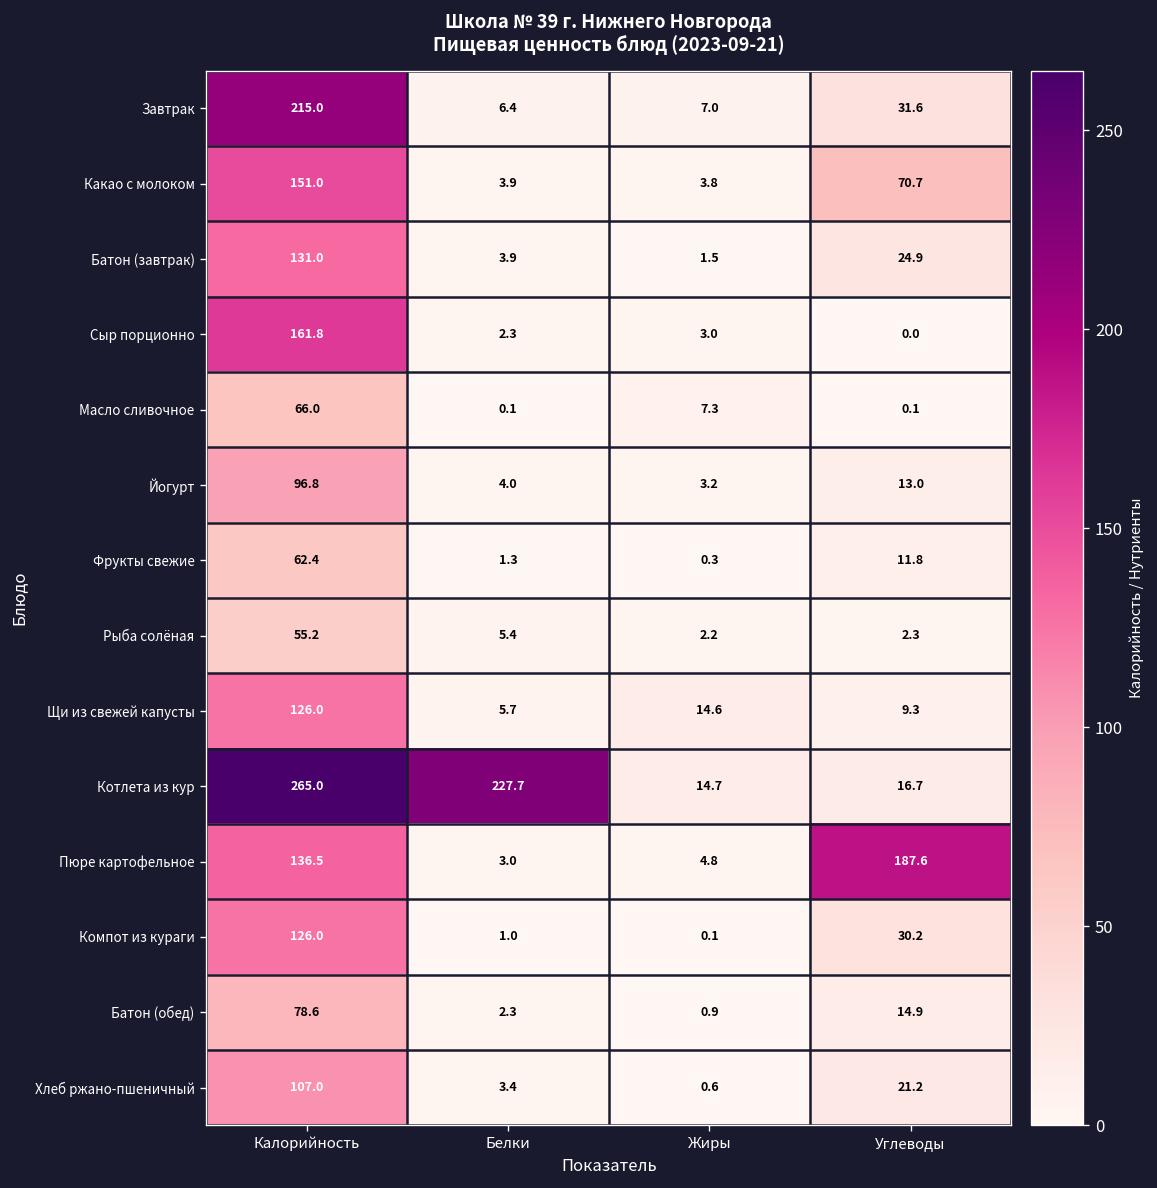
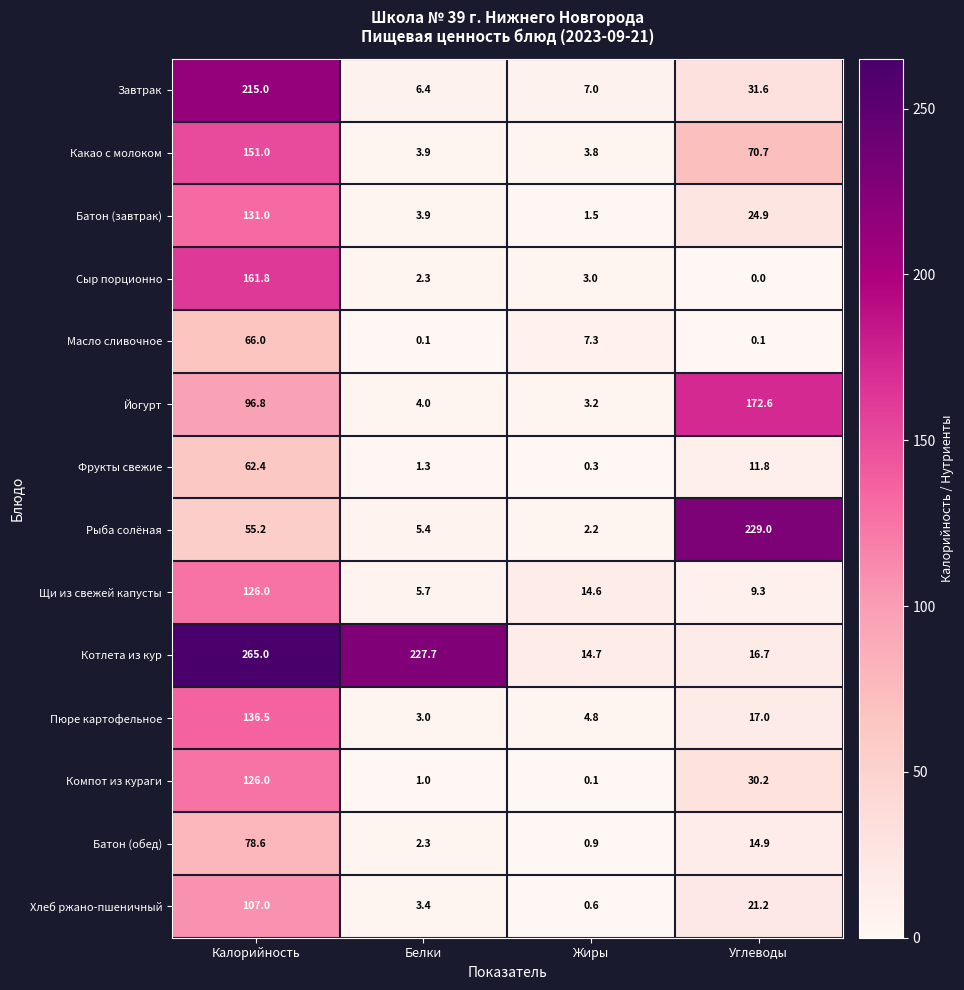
  {
    "Завтрак": {
      "Калорийность": 215.0,
      "Белки": 6.4,
      "Жиры": 7.0,
      "Углеводы": 31.6
    },
    "Какао с молоком": {
      "Калорийность": 151.0,
      "Белки": 3.9,
      "Жиры": 3.8,
      "Углеводы": 70.7
    },
    "Батон (завтрак)": {
      "Калорийность": 131.0,
      "Белки": 3.9,
      "Жиры": 1.5,
      "Углеводы": 24.9
    },
    "Сыр порционно": {
      "Калорийность": 161.8,
      "Белки": 2.3,
      "Жиры": 3.0,
      "Углеводы": 0.0
    },
    "Масло сливочное": {
      "Калорийность": 66.0,
      "Белки": 0.1,
      "Жиры": 7.3,
      "Углеводы": 0.1
    },
    "Йогурт": {
      "Калорийность": 96.8,
      "Белки": 4.0,
      "Жиры": 3.2,
-     "Углеводы": 13.0
+     "Углеводы": 172.6
    },
    "Фрукты свежие": {
      "Калорийность": 62.4,
      "Белки": 1.3,
      "Жиры": 0.3,
      "Углеводы": 11.8
    },
    "Рыба солёная": {
      "Калорийность": 55.2,
      "Белки": 5.4,
      "Жиры": 2.2,
-     "Углеводы": 2.3
+     "Углеводы": 229.0
    },
    "Щи из свежей капусты": {
      "Калорийность": 126.0,
      "Белки": 5.7,
      "Жиры": 14.6,
      "Углеводы": 9.3
    },
    "Котлета из кур": {
      "Калорийность": 265.0,
      "Белки": 227.7,
      "Жиры": 14.7,
      "Углеводы": 16.7
    },
    "Пюре картофельное": {
      "Калорийность": 136.5,
      "Белки": 3.0,
      "Жиры": 4.8,
-     "Углеводы": 187.6
+     "Углеводы": 17.0
    },
    "Компот из кураги": {
      "Калорийность": 126.0,
      "Белки": 1.0,
      "Жиры": 0.1,
      "Углеводы": 30.2
    },
    "Батон (обед)": {
      "Калорийность": 78.6,
      "Белки": 2.3,
      "Жиры": 0.9,
      "Углеводы": 14.9
    },
    "Хлеб ржано-пшеничный": {
      "Калорийность": 107.0,
      "Белки": 3.4,
      "Жиры": 0.6,
      "Углеводы": 21.2
    }
  }
